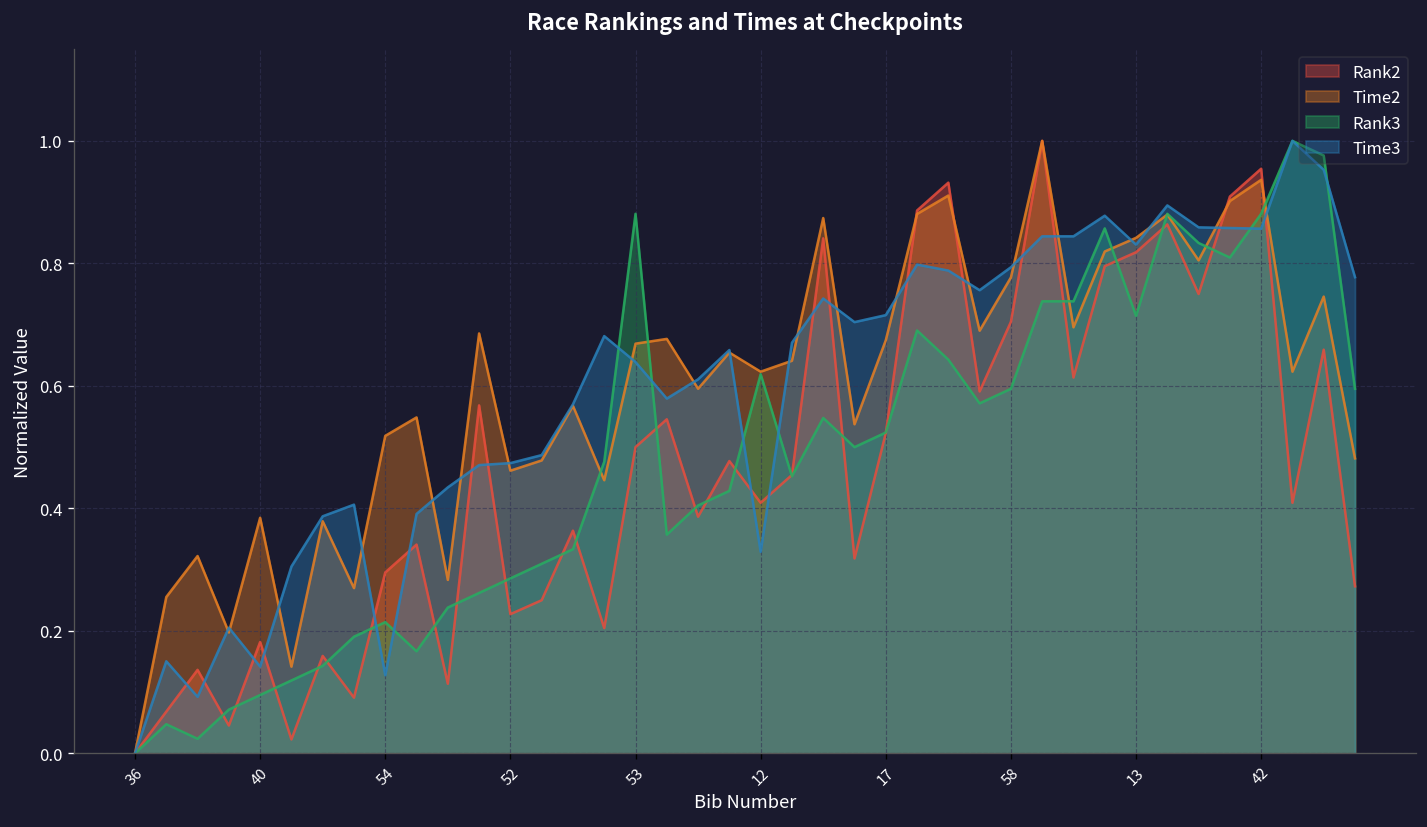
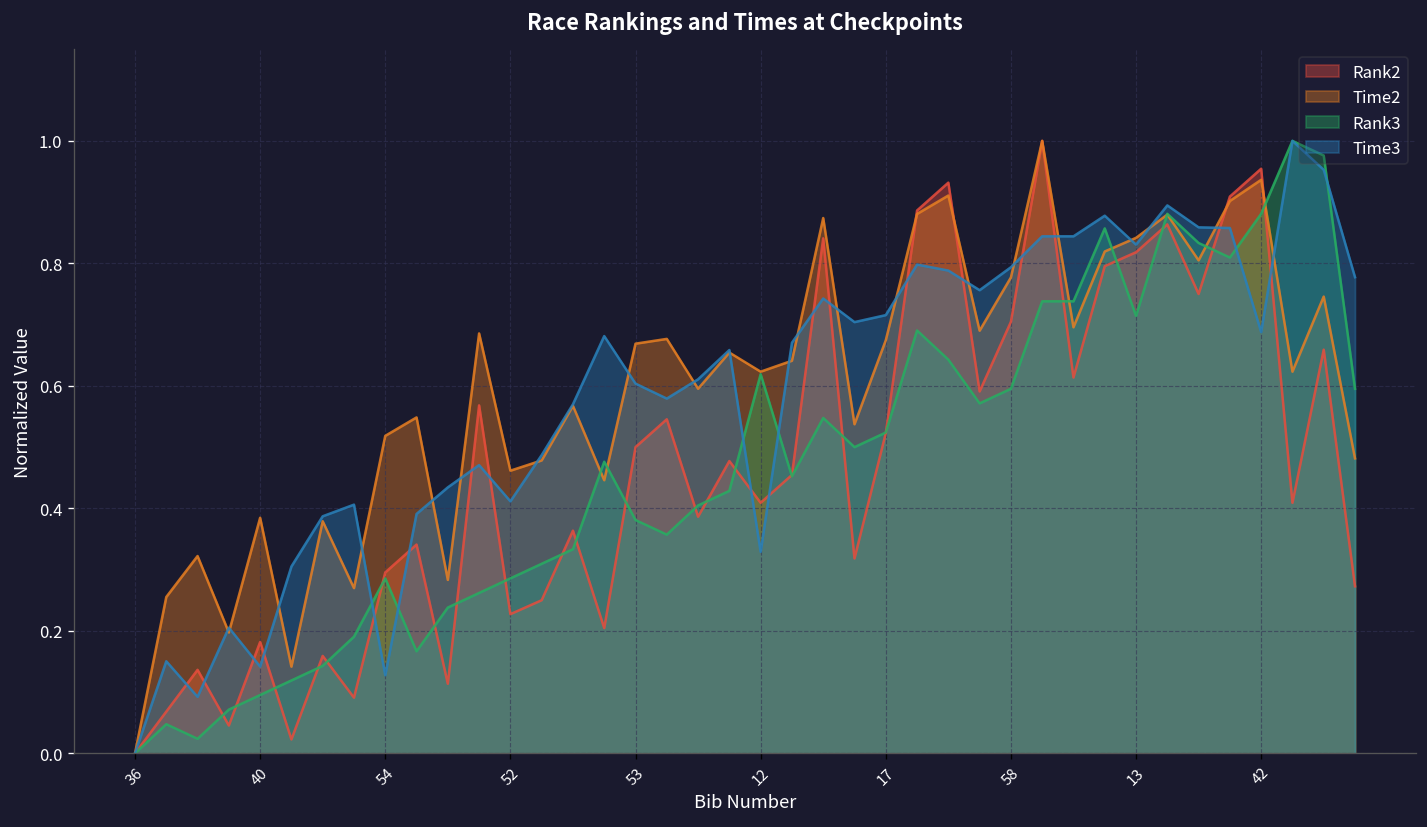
  {
    "Rank3": {
      "40": 0.10,
-     "54": 0.21,
+     "54": 0.29,
      "52": 0.29,
-     "53": 0.88,
+     "53": 0.38,
      "58": 0.60,
      "42": 0.88
    },
    "Time3": {
      "40": 0.14,
      "54": 0.13,
-     "52": 0.47,
-     "53": 0.64,
+     "52": 0.41,
+     "53": 0.60,
      "12": 0.33,
      "58": 0.79,
-     "42": 0.86
+     "42": 0.69
    }
  }
